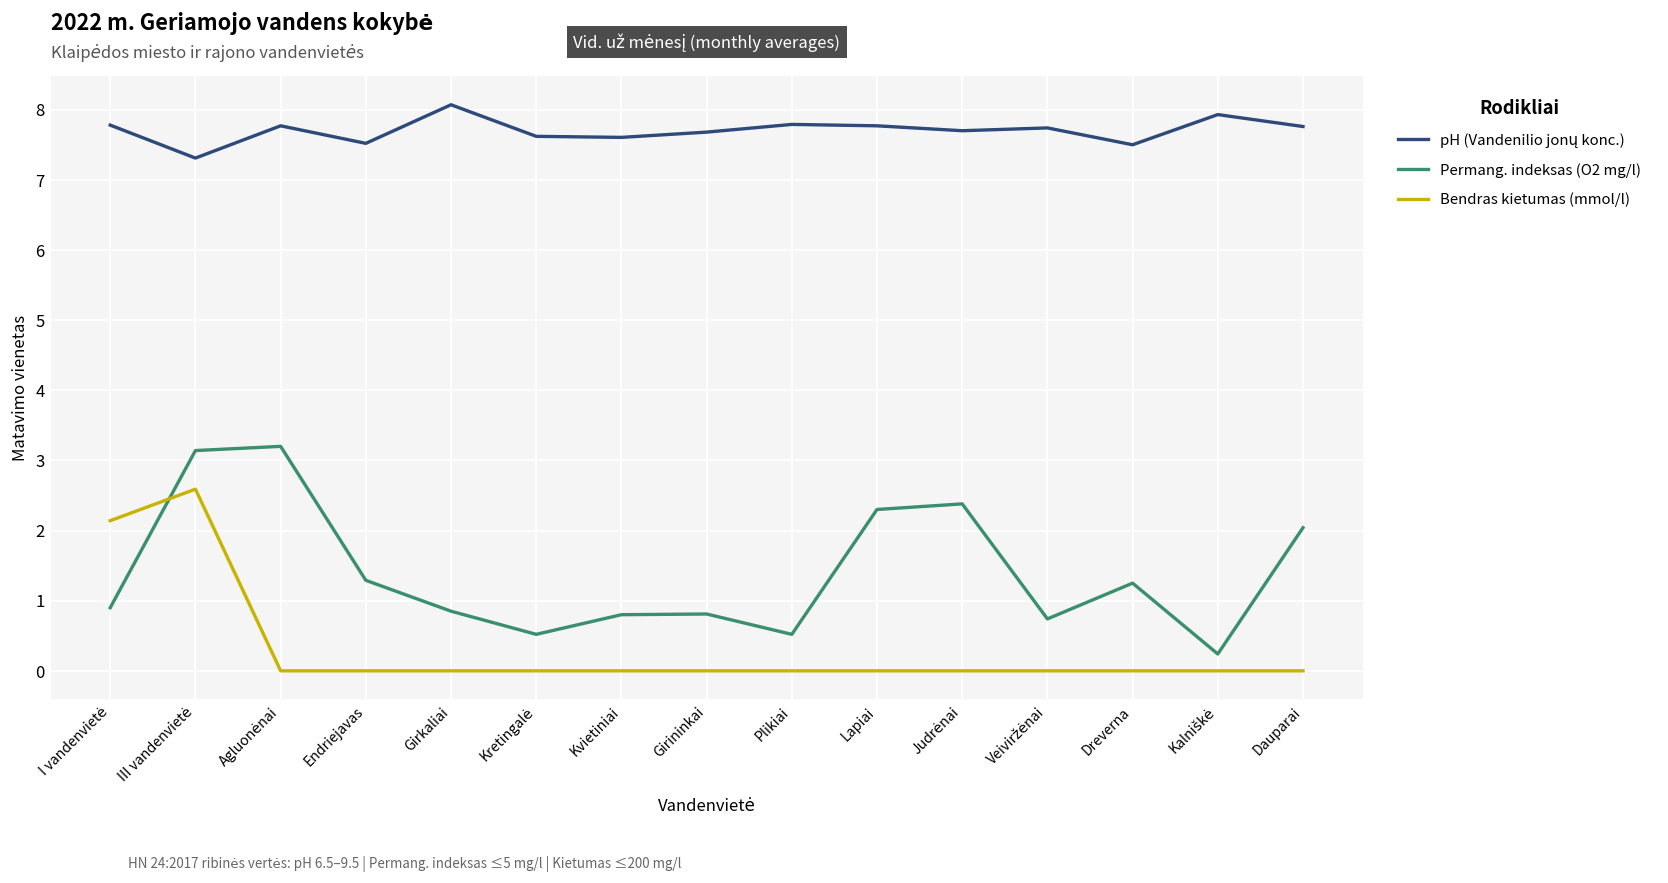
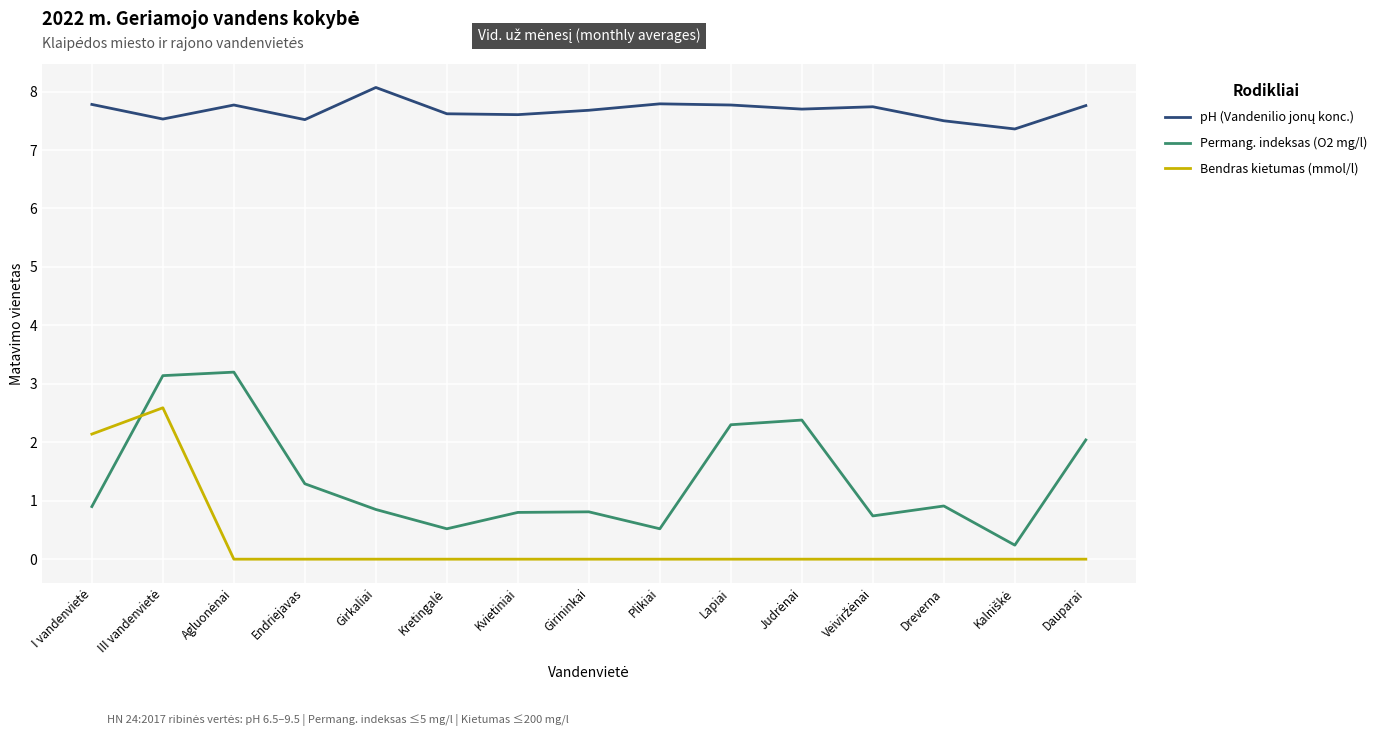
  {
    "pH (Vandenilio jonų konc.)": {
      "I vandenvietė": 7.8,
-     "III vandenvietė": 7.3,
+     "III vandenvietė": 7.5,
      "Agluonėnai": 7.8,
      "Endriejavas": 7.5,
      "Girkaliai": 8.1,
      "Kretingalė": 7.6,
      "Kvietiniai": 7.6,
      "Girininkai": 7.7,
      "Plikiai": 7.8,
      "Lapiai": 7.8,
      "Judrėnai": 7.7,
      "Veiviržėnai": 7.7,
      "Dreverna": 7.5,
-     "Kalniškė": 7.9,
+     "Kalniškė": 7.4,
      "Dauparai": 7.8
    },
    "Permang. indeksas (O2 mg/l)": {
      "I vandenvietė": 0.9,
      "III vandenvietė": 3.1,
      "Agluonėnai": 3.2,
      "Endriejavas": 1.3,
      "Girkaliai": 0.9,
      "Kretingalė": 0.5,
      "Kvietiniai": 0.8,
      "Girininkai": 0.8,
      "Plikiai": 0.5,
      "Lapiai": 2.3,
      "Judrėnai": 2.4,
      "Veiviržėnai": 0.7,
-     "Dreverna": 1.3,
+     "Dreverna": 0.9,
      "Kalniškė": 0.2,
      "Dauparai": 2.0
    },
    "Bendras kietumas (mmol/l)": {
      "I vandenvietė": 2.1,
      "III vandenvietė": 2.6,
      "Agluonėnai": 0.0,
      "Endriejavas": 0.0,
      "Girkaliai": 0.0,
      "Kretingalė": 0.0,
      "Kvietiniai": 0.0,
      "Girininkai": 0.0,
      "Plikiai": 0.0,
      "Lapiai": 0.0,
      "Judrėnai": 0.0,
      "Veiviržėnai": 0.0,
      "Dreverna": 0.0,
      "Kalniškė": 0.0,
      "Dauparai": 0.0
    }
  }
